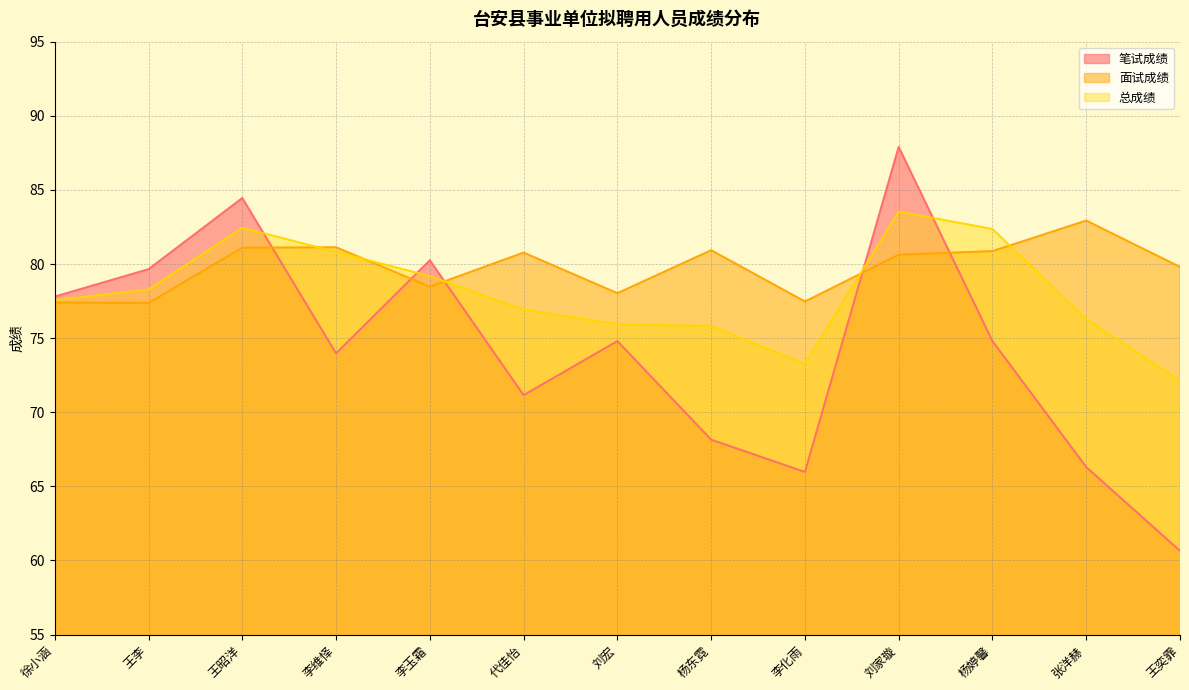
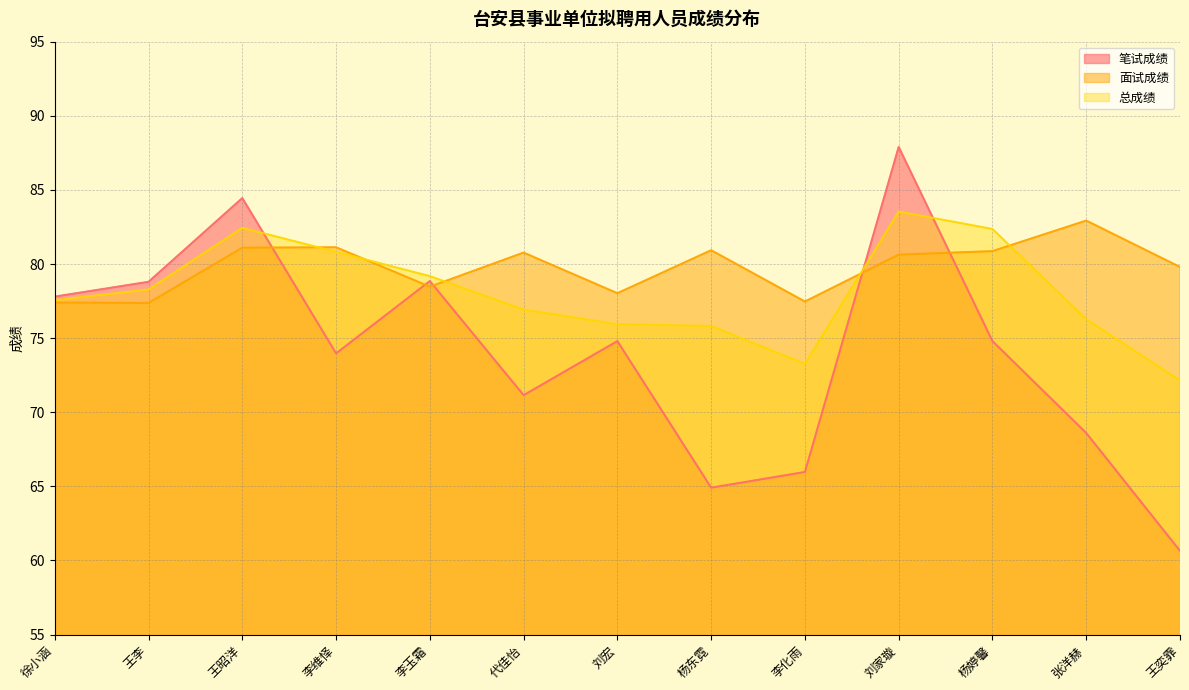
  {
    "笔试成绩": {
      "徐小涵": 77.8,
-     "王李": 79.7,
+     "王李": 78.8,
      "王昭洋": 84.5,
      "李维怿": 74.0,
-     "李玉霜": 80.3,
+     "李玉霜": 78.9,
      "代佳怡": 71.2,
      "刘宏": 74.8,
-     "杨东霓": 68.2,
+     "杨东霓": 64.9,
      "李化雨": 66.0,
      "刘家璇": 87.9,
      "杨婷馨": 74.8,
-     "张洋赫": 66.3,
+     "张洋赫": 68.6,
      "王奕霏": 60.7
    }
  }
